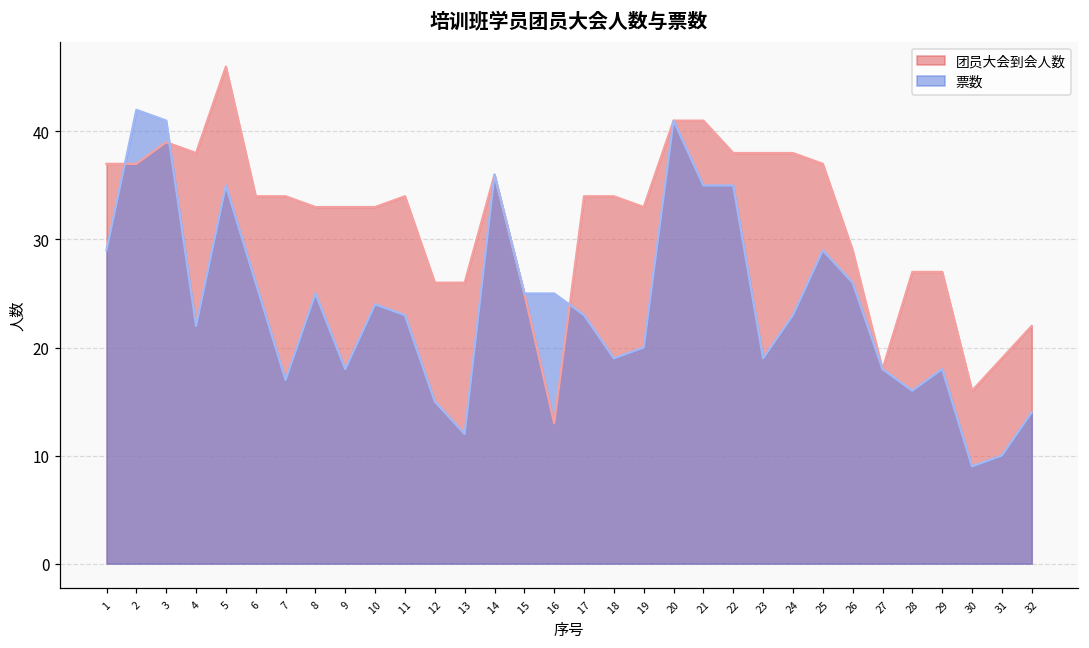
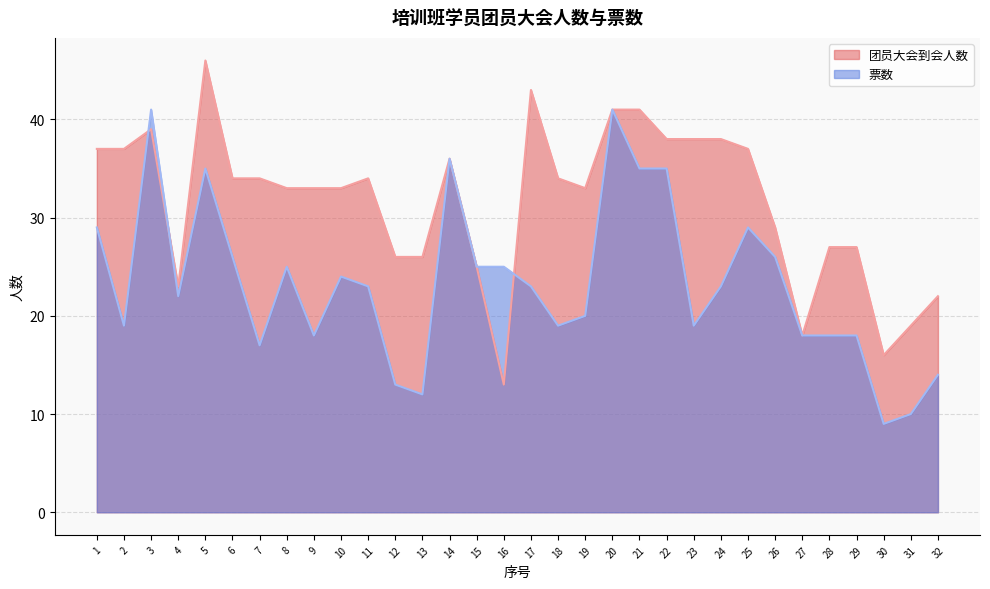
  {
    "团员大会到会人数": {
      "1": 37,
      "2": 37,
      "3": 39,
-     "4": 38,
+     "4": 23,
      "5": 46,
      "6": 34,
      "7": 34,
      "8": 33,
      "9": 33,
      "10": 33,
      "11": 34,
      "12": 26,
      "13": 26,
      "16": 13,
-     "17": 34,
+     "17": 43,
      "18": 34,
      "19": 33,
      "21": 41,
      "22": 38,
      "23": 38,
      "24": 38,
      "25": 37,
      "26": 29,
      "28": 27,
      "29": 27,
      "30": 16,
      "31": 19,
      "32": 22
    },
    "票数": {
      "1": 29,
-     "2": 42,
+     "2": 19,
      "3": 41,
      "4": 22,
      "5": 35,
      "6": 26,
      "7": 17,
      "8": 25,
      "9": 18,
      "10": 24,
      "11": 23,
-     "12": 15,
+     "12": 13,
      "13": 12,
      "16": 25,
      "17": 23,
      "18": 19,
      "19": 20,
      "21": 35,
      "22": 35,
      "23": 19,
      "24": 23,
      "25": 29,
      "26": 26,
-     "28": 16,
+     "28": 18,
      "29": 18,
      "30": 9,
      "31": 10,
      "32": 14
    }
  }
